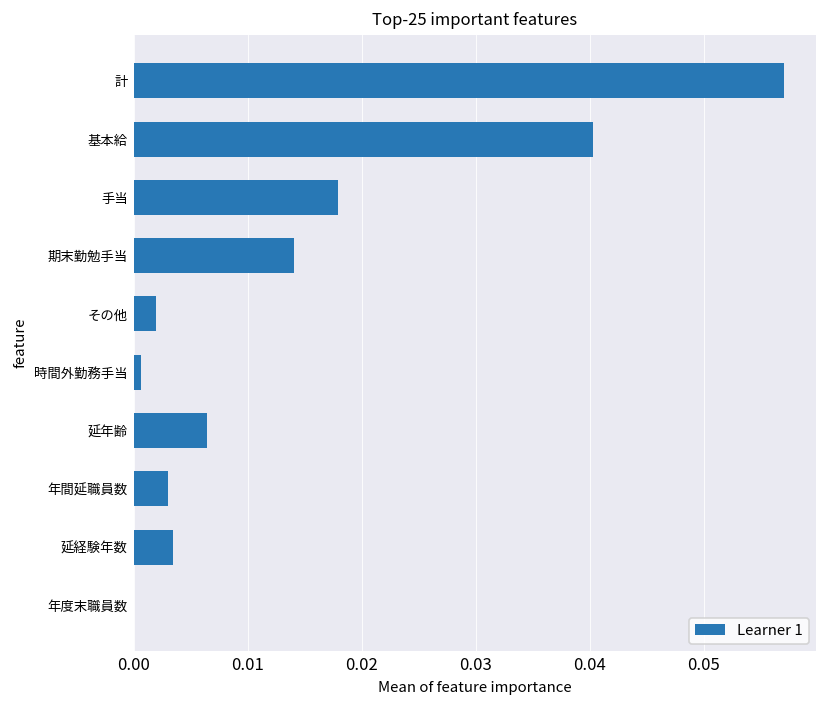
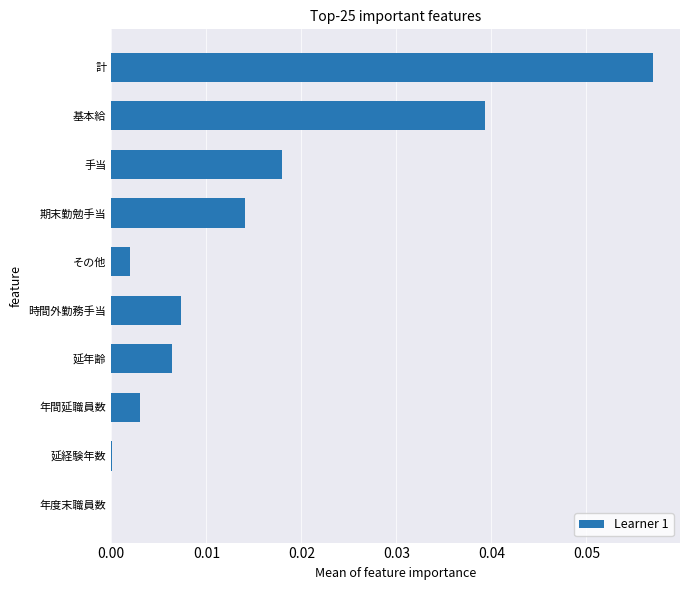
  {
    "計": 0.057,
-   "基本給": 0.040,
+   "基本給": 0.039,
    "手当": 0.018,
    "期末勤勉手当": 0.014,
    "その他": 0.002,
-   "時間外勤務手当": 0.001,
+   "時間外勤務手当": 0.007,
    "延年齢": 0.006,
    "年間延職員数": 0.003,
-   "延経験年数": 0.004
+   "延経験年数": 0.000
  }
